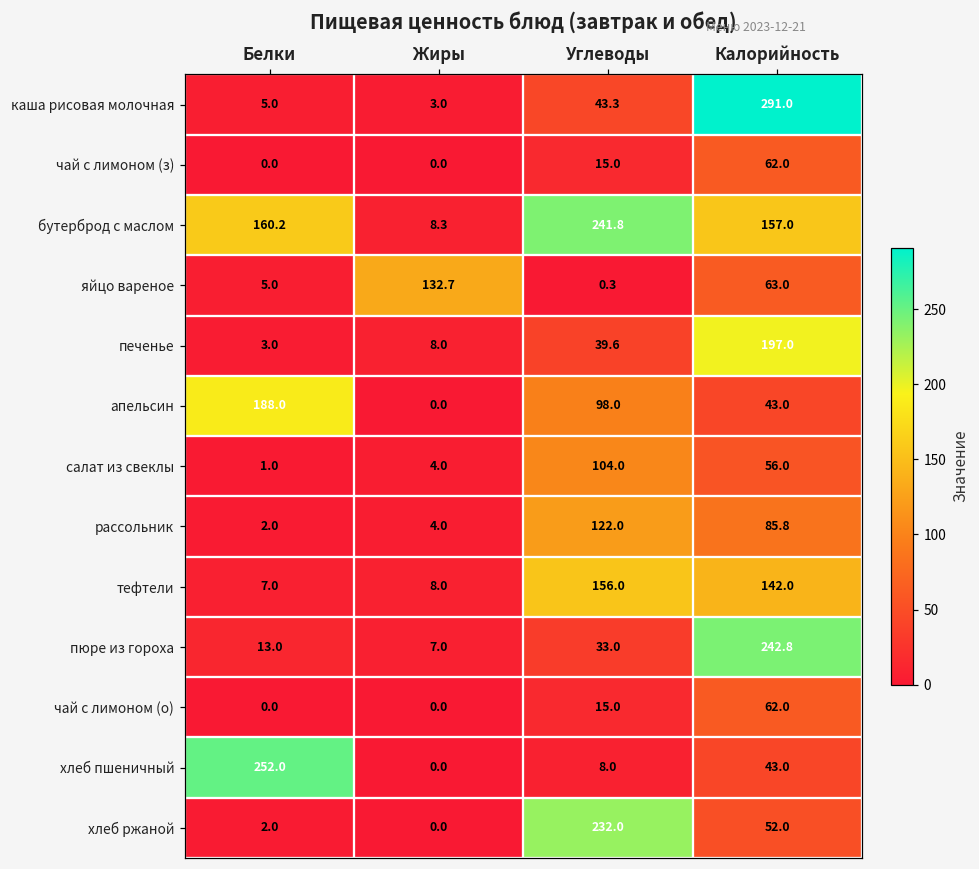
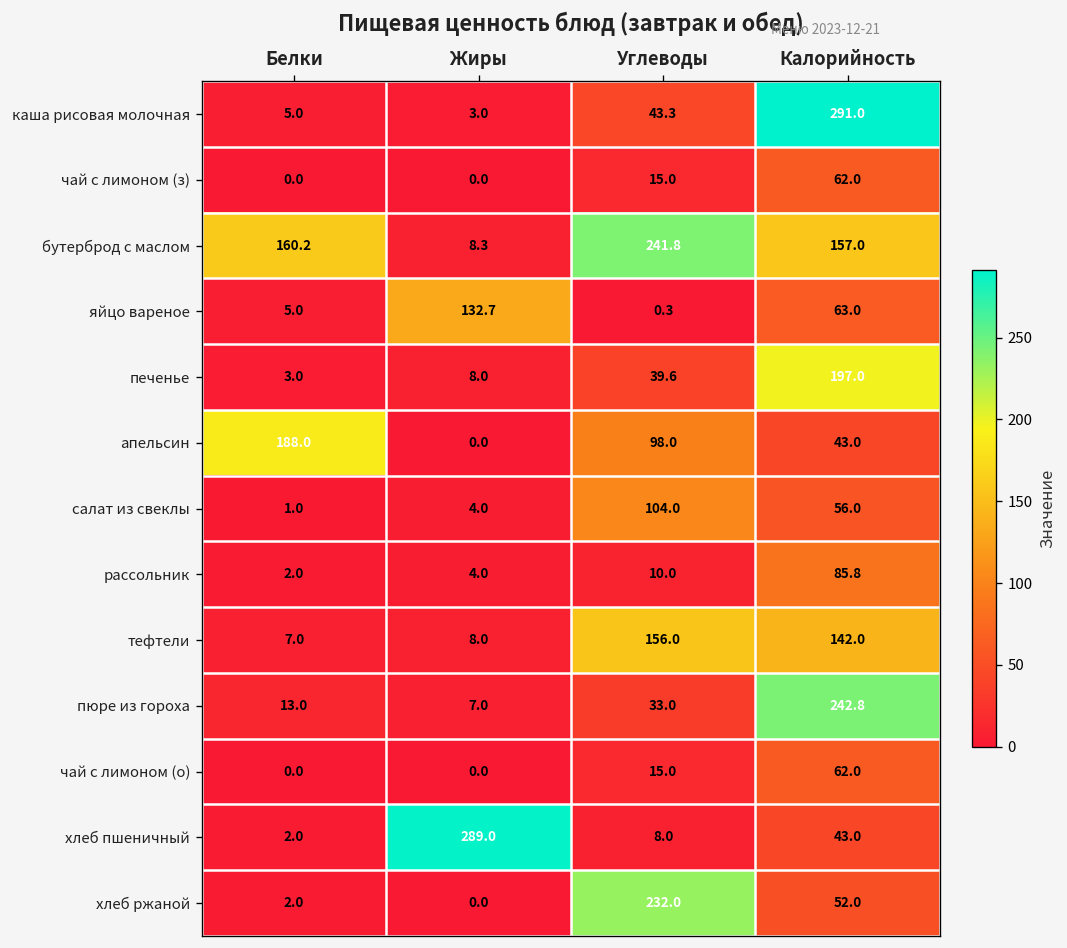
  {
    "каша рисовая молочная": {
      "Белки": 5.0,
      "Жиры": 3.0,
      "Углеводы": 43.3,
      "Калорийность": 291.0
    },
    "чай с лимоном (з)": {
      "Белки": 0.0,
      "Жиры": 0.0,
      "Углеводы": 15.0,
      "Калорийность": 62.0
    },
    "бутерброд с маслом": {
      "Белки": 160.2,
      "Жиры": 8.3,
      "Углеводы": 241.8,
      "Калорийность": 157.0
    },
    "яйцо вареное": {
      "Белки": 5.0,
      "Жиры": 132.7,
      "Углеводы": 0.3,
      "Калорийность": 63.0
    },
    "печенье": {
      "Белки": 3.0,
      "Жиры": 8.0,
      "Углеводы": 39.6,
      "Калорийность": 197.0
    },
    "апельсин": {
      "Белки": 188.0,
      "Жиры": 0.0,
      "Углеводы": 98.0,
      "Калорийность": 43.0
    },
    "салат из свеклы": {
      "Белки": 1.0,
      "Жиры": 4.0,
      "Углеводы": 104.0,
      "Калорийность": 56.0
    },
    "рассольник": {
      "Белки": 2.0,
      "Жиры": 4.0,
-     "Углеводы": 122.0,
+     "Углеводы": 10.0,
      "Калорийность": 85.8
    },
    "тефтели": {
      "Белки": 7.0,
      "Жиры": 8.0,
      "Углеводы": 156.0,
      "Калорийность": 142.0
    },
    "пюре из гороха": {
      "Белки": 13.0,
      "Жиры": 7.0,
      "Углеводы": 33.0,
      "Калорийность": 242.8
    },
    "чай с лимоном (о)": {
      "Белки": 0.0,
      "Жиры": 0.0,
      "Углеводы": 15.0,
      "Калорийность": 62.0
    },
    "хлеб пшеничный": {
-     "Белки": 252.0,
-     "Жиры": 0.0,
+     "Белки": 2.0,
+     "Жиры": 289.0,
      "Углеводы": 8.0,
      "Калорийность": 43.0
    },
    "хлеб ржаной": {
      "Белки": 2.0,
      "Жиры": 0.0,
      "Углеводы": 232.0,
      "Калорийность": 52.0
    }
  }
